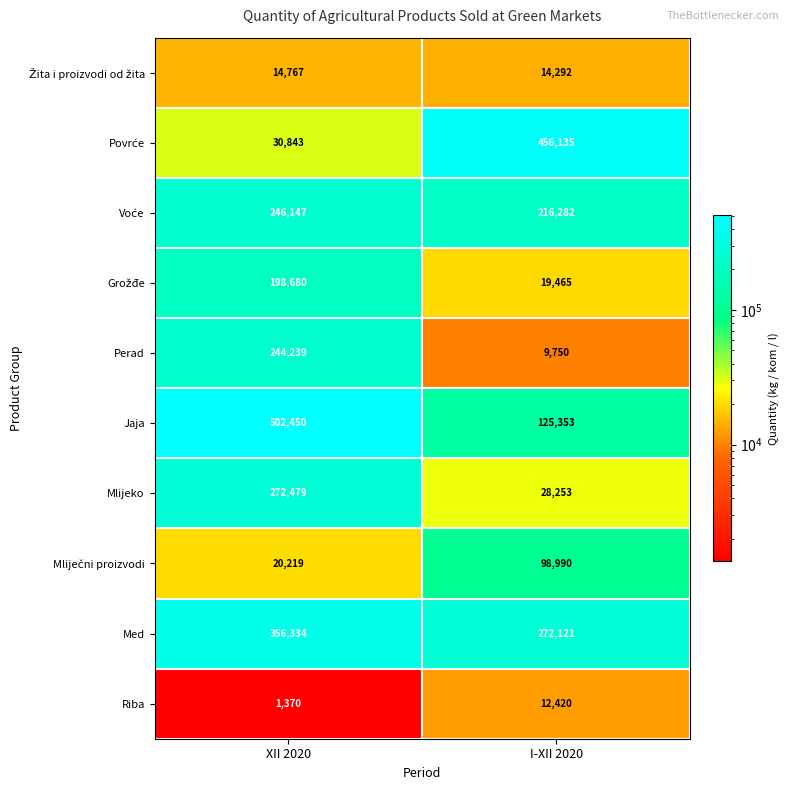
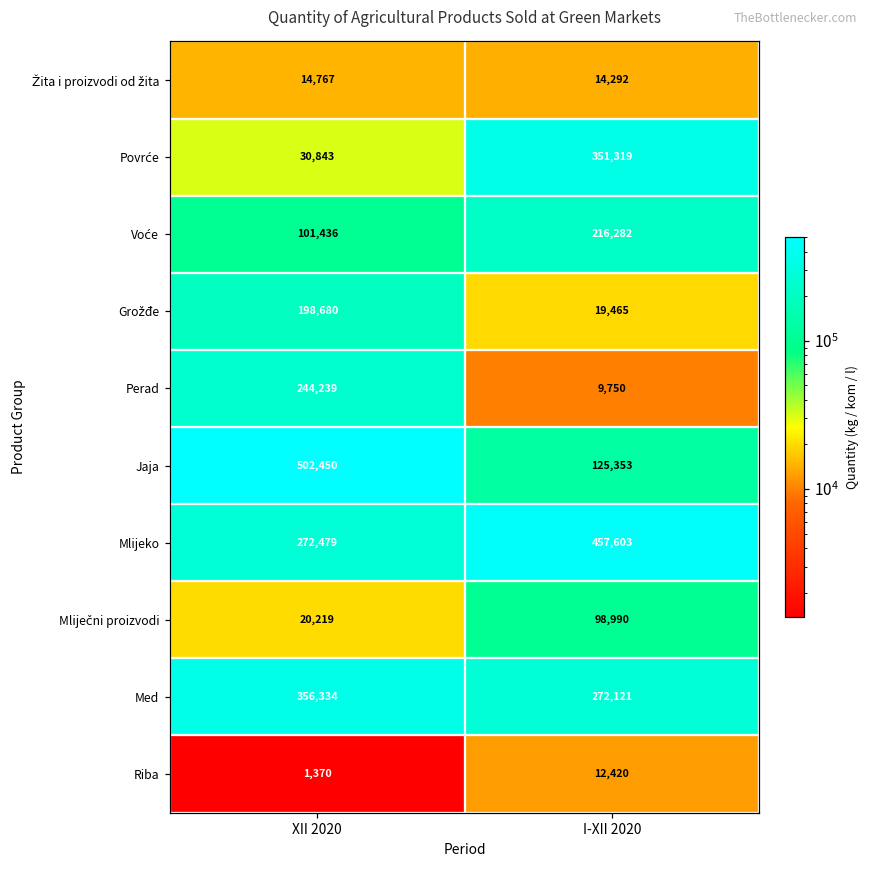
  {
    "Žita i proizvodi od žita": {
      "XII 2020": "14,767",
      "I-XII 2020": "14,292"
    },
    "Povrće": {
      "XII 2020": "30,843",
-     "I-XII 2020": "456,135"
+     "I-XII 2020": "351,319"
    },
    "Voće": {
-     "XII 2020": "246,147",
+     "XII 2020": "101,436",
      "I-XII 2020": "216,282"
    },
    "Grožđe": {
      "XII 2020": "198,680",
      "I-XII 2020": "19,465"
    },
    "Perad": {
      "XII 2020": "244,239",
      "I-XII 2020": "9,750"
    },
    "Jaja": {
      "XII 2020": "502,450",
      "I-XII 2020": "125,353"
    },
    "Mlijeko": {
      "XII 2020": "272,479",
-     "I-XII 2020": "28,253"
+     "I-XII 2020": "457,603"
    },
    "Mliječni proizvodi": {
      "XII 2020": "20,219",
      "I-XII 2020": "98,990"
    },
    "Med": {
      "XII 2020": "356,334",
      "I-XII 2020": "272,121"
    },
    "Riba": {
      "XII 2020": "1,370",
      "I-XII 2020": "12,420"
    }
  }
